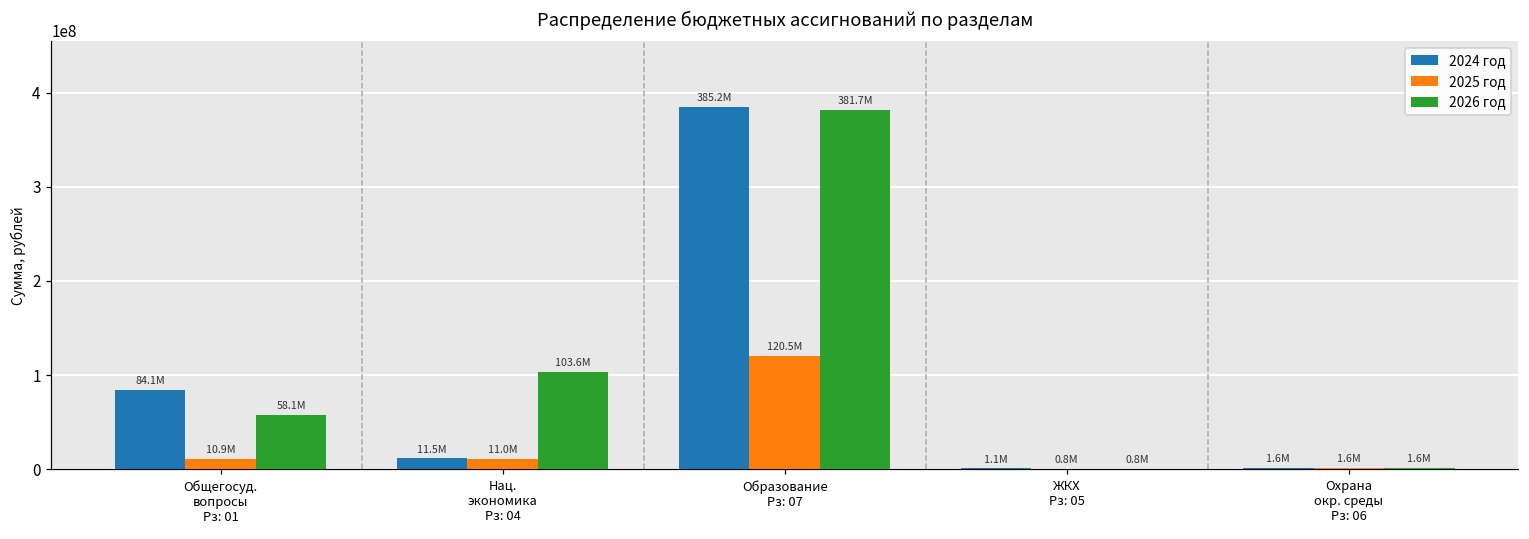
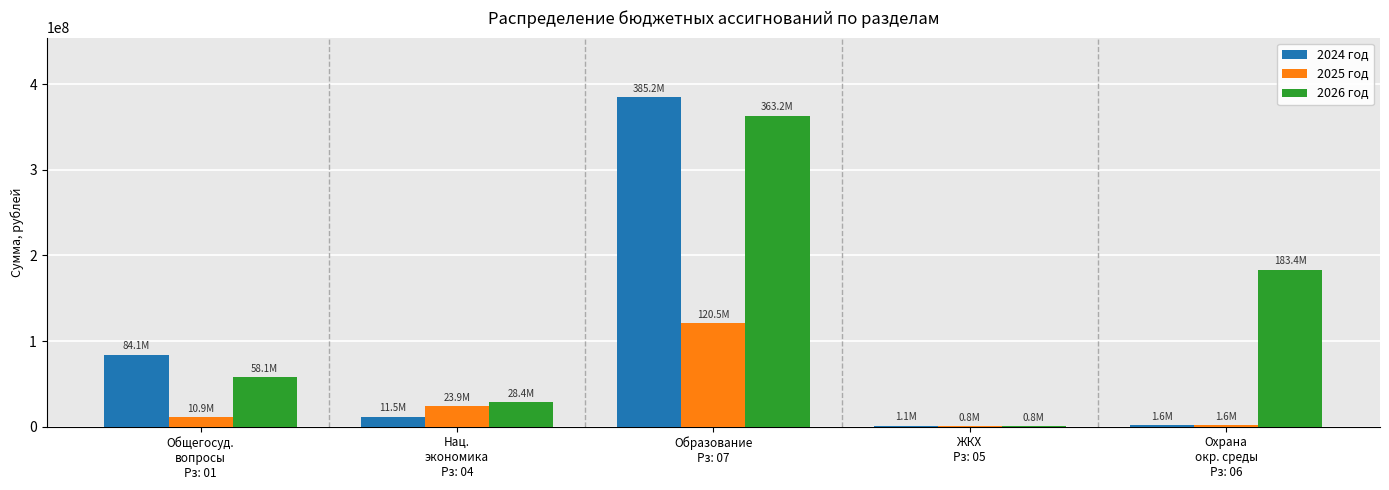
  {
    "2024 год": {
      "Общегосуд. вопросы Рз: 01": "84.1M",
      "Нац. экономика Рз: 04": "11.5M",
      "Образование Рз: 07": "385.2M",
      "ЖКХ Рз: 05": "1.1M",
      "Охрана окр. среды Рз: 06": "1.6M"
    },
    "2025 год": {
      "Общегосуд. вопросы Рз: 01": "10.9M",
-     "Нац. экономика Рз: 04": "11.0M",
+     "Нац. экономика Рз: 04": "23.9M",
      "Образование Рз: 07": "120.5M",
      "ЖКХ Рз: 05": "0.8M",
      "Охрана окр. среды Рз: 06": "1.6M"
    },
    "2026 год": {
      "Общегосуд. вопросы Рз: 01": "58.1M",
-     "Нац. экономика Рз: 04": "103.6M",
-     "Образование Рз: 07": "381.7M",
+     "Нац. экономика Рз: 04": "28.4M",
+     "Образование Рз: 07": "363.2M",
      "ЖКХ Рз: 05": "0.8M",
-     "Охрана окр. среды Рз: 06": "1.6M"
+     "Охрана окр. среды Рз: 06": "183.4M"
    }
  }
